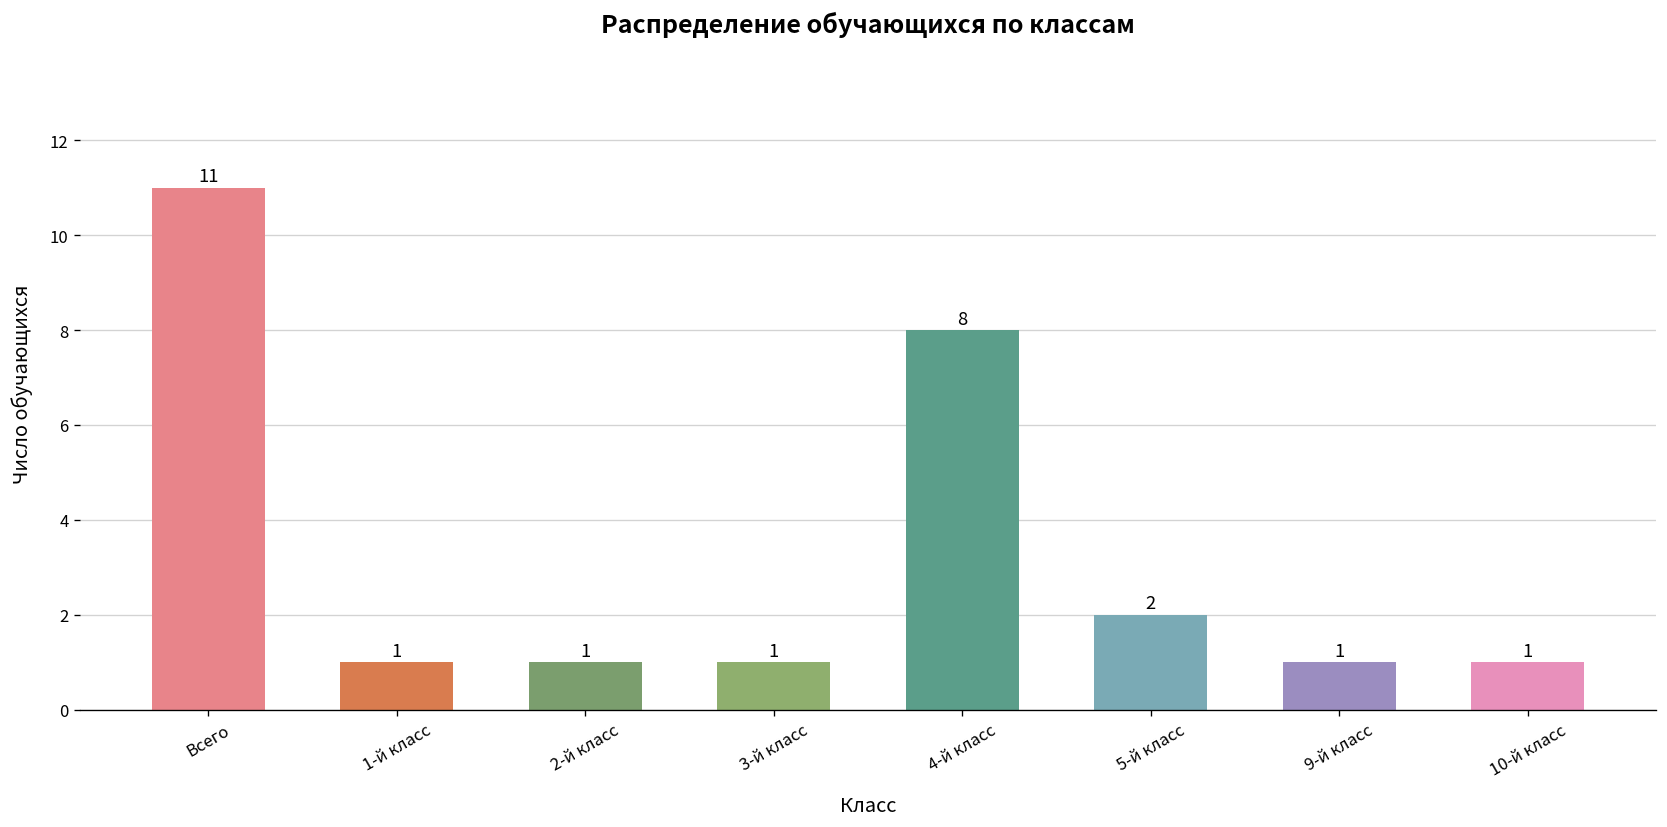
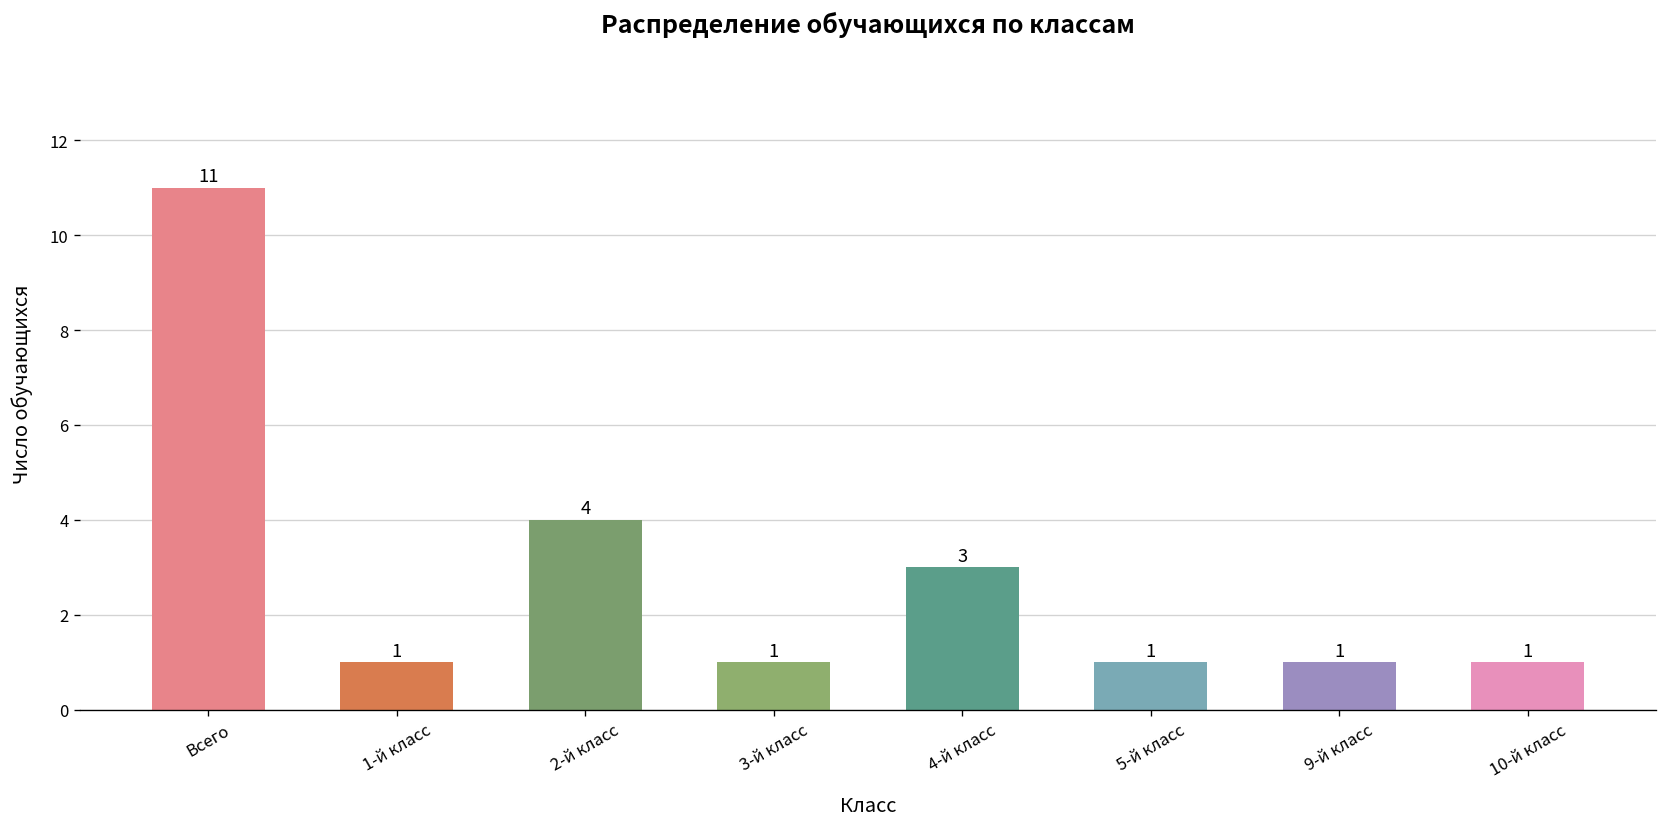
  {
    "Всего": 11,
    "1-й класс": 1,
-   "2-й класс": 1,
+   "2-й класс": 4,
    "3-й класс": 1,
-   "4-й класс": 8,
-   "5-й класс": 2,
+   "4-й класс": 3,
+   "5-й класс": 1,
    "9-й класс": 1,
    "10-й класс": 1
  }
